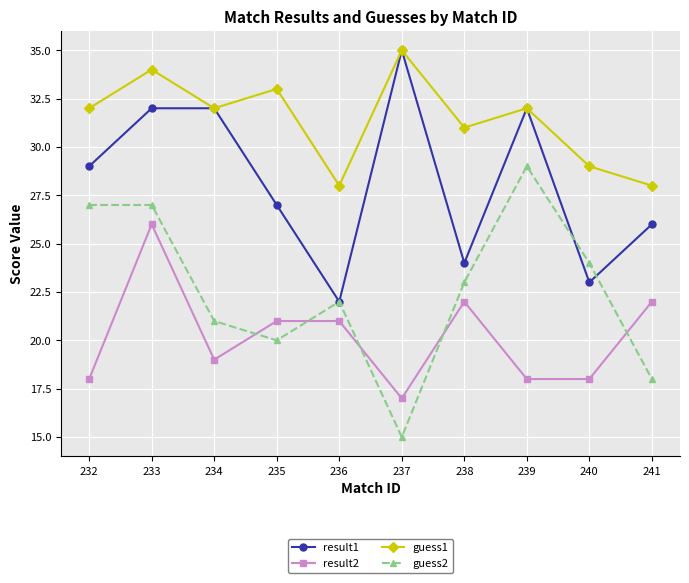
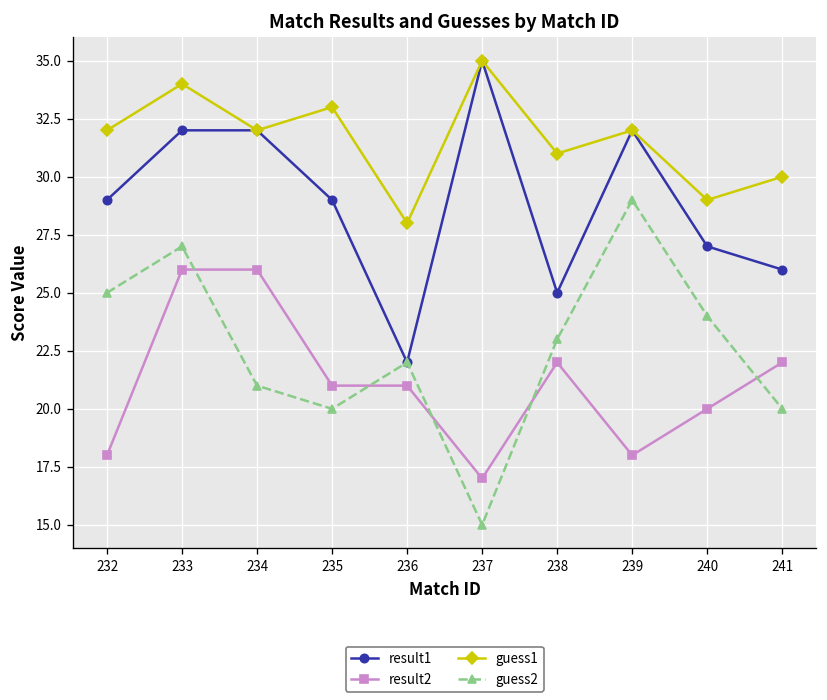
  {
    "result1": {
      "232": 29,
      "233": 32,
-     "235": 27,
-     "238": 24,
-     "240": 23,
+     "235": 29,
+     "238": 25,
+     "240": 27,
      "241": 26
    },
    "result2": {
      "232": 18,
      "233": 26,
-     "234": 19,
+     "234": 26,
      "235": 21,
      "236": 21,
      "237": 17,
      "238": 22,
      "239": 18,
-     "240": 18,
+     "240": 20,
      "241": 22
    },
    "guess1": {
      "232": 32,
      "233": 34,
      "235": 33,
      "236": 28,
      "238": 31,
      "240": 29,
-     "241": 28
+     "241": 30
    },
    "guess2": {
-     "232": 27,
+     "232": 25,
      "233": 27,
      "234": 21,
      "235": 20,
      "237": 15,
      "238": 23,
      "239": 29,
      "240": 24,
-     "241": 18
+     "241": 20
    }
  }
